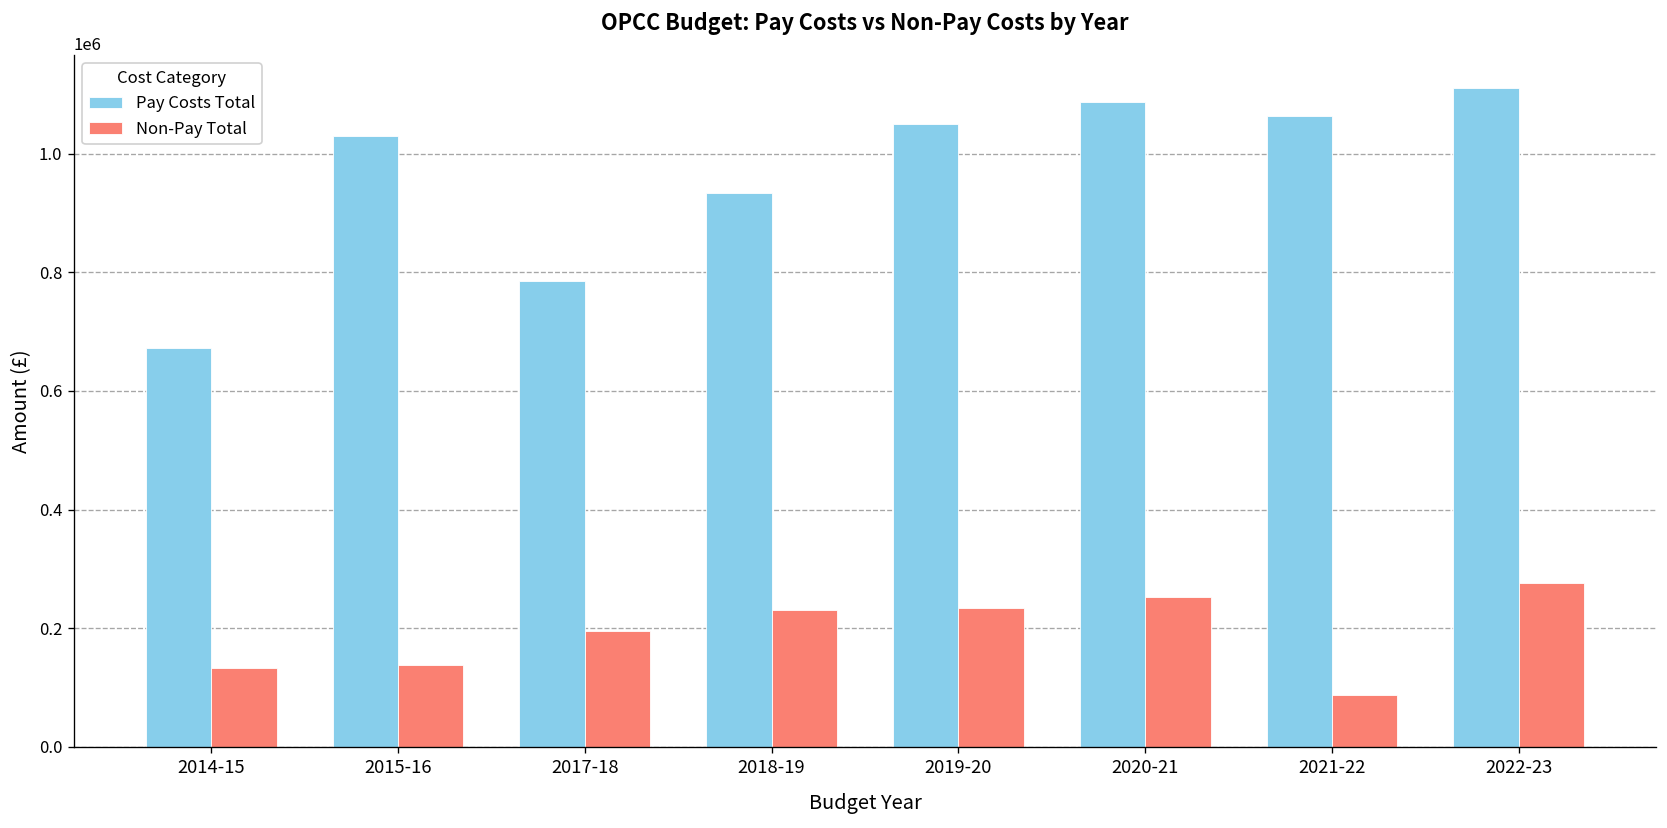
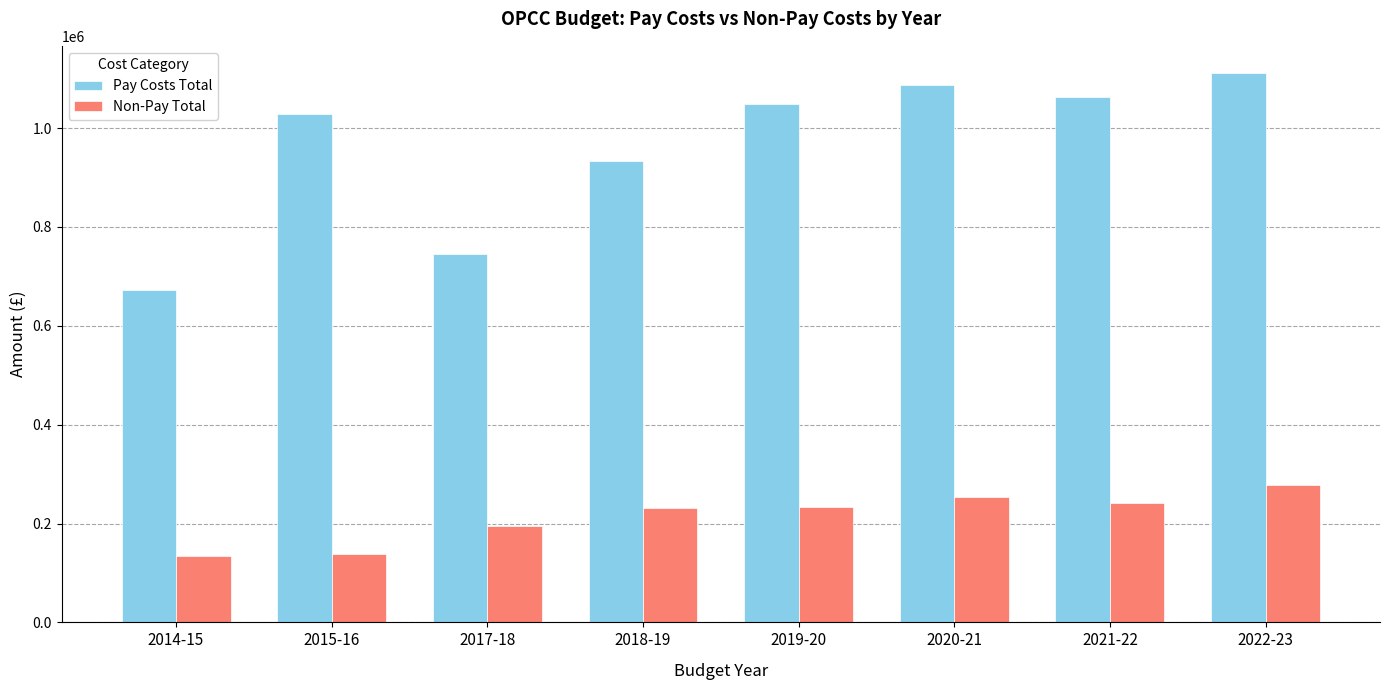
  {
    "Pay Costs Total": {
      "2014-15": 670000,
      "2015-16": 1030000,
-     "2017-18": 790000,
+     "2017-18": 750000,
      "2018-19": 930000,
      "2019-20": 1050000,
      "2020-21": 1090000,
      "2021-22": 1060000,
      "2022-23": 1110000
    },
    "Non-Pay Total": {
      "2014-15": 130000,
      "2015-16": 140000,
      "2017-18": 190000,
      "2018-19": 230000,
      "2019-20": 230000,
      "2020-21": 250000,
-     "2021-22": 90000,
+     "2021-22": 240000,
      "2022-23": 280000
    }
  }
